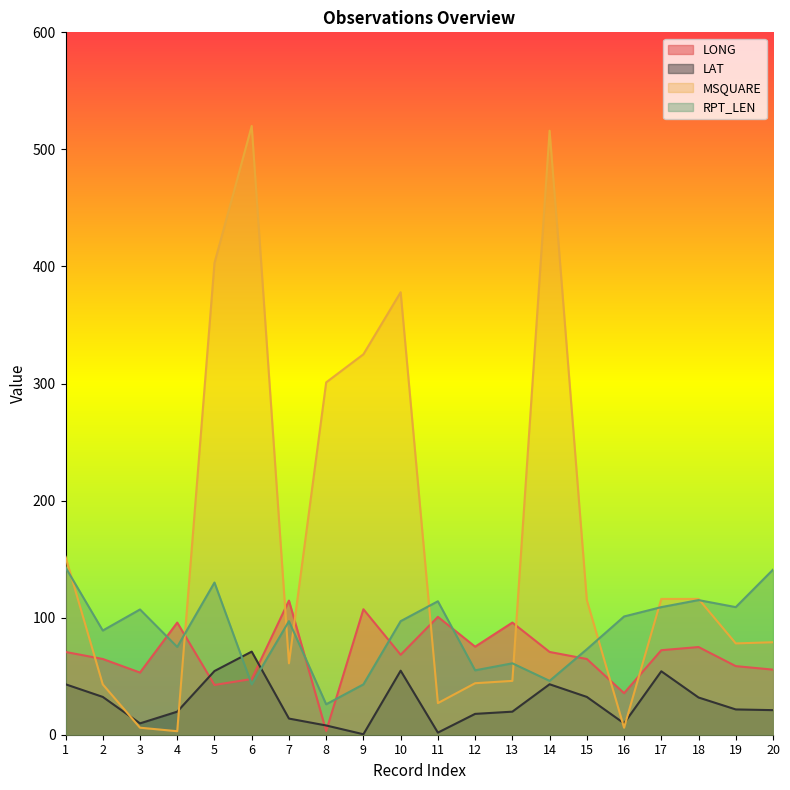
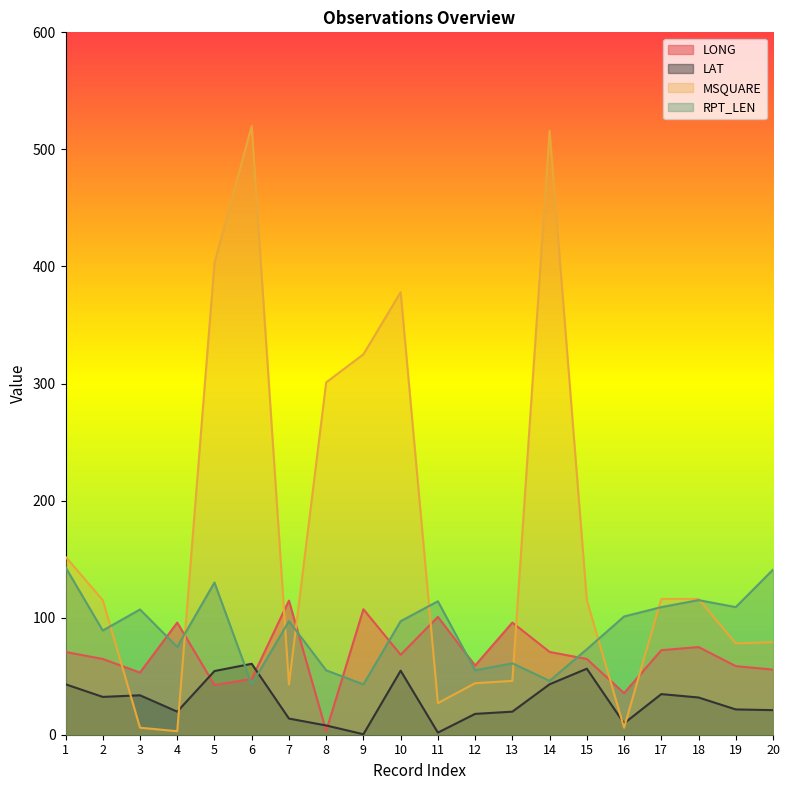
  {
    "LONG": {
      "1": 71,
      "2": 65,
      "3": 53,
      "4": 96,
      "5": 43,
      "6": 48,
      "7": 115,
      "8": 3,
      "9": 107,
      "10": 68,
      "11": 101,
-     "12": 75,
+     "12": 59,
      "13": 96,
      "14": 71,
      "15": 65,
      "16": 36,
      "17": 72,
      "18": 75,
      "19": 59,
      "20": 56
    },
    "LAT": {
      "1": 43,
      "2": 32,
-     "3": 10,
+     "3": 34,
      "4": 20,
      "5": 54,
-     "6": 71,
+     "6": 61,
      "7": 14,
      "8": 8,
      "9": 0,
      "10": 55,
      "11": 2,
      "12": 18,
      "13": 20,
      "14": 43,
-     "15": 32,
+     "15": 56,
      "16": 10,
-     "17": 54,
+     "17": 35,
      "18": 32,
      "19": 22,
      "20": 21
    },
    "MSQUARE": {
      "1": 152,
-     "2": 43,
+     "2": 115,
      "3": 6,
      "4": 3,
      "5": 403,
      "6": 520,
-     "7": 61,
+     "7": 43,
      "8": 301,
      "9": 325,
      "10": 378,
      "11": 27,
      "12": 44,
      "13": 46,
      "14": 516,
      "15": 115,
      "16": 6,
      "17": 116,
      "19": 78,
      "20": 79
    },
    "RPT_LEN": {
      "1": 143,
      "2": 89,
      "3": 107,
      "4": 75,
      "5": 130,
      "6": 43,
      "7": 97,
-     "8": 26,
+     "8": 55,
      "9": 43,
      "10": 97,
      "11": 114,
      "12": 55,
      "13": 61,
      "14": 46,
      "15": 73,
      "16": 101,
      "17": 109,
      "19": 109,
      "20": 141
    }
  }
